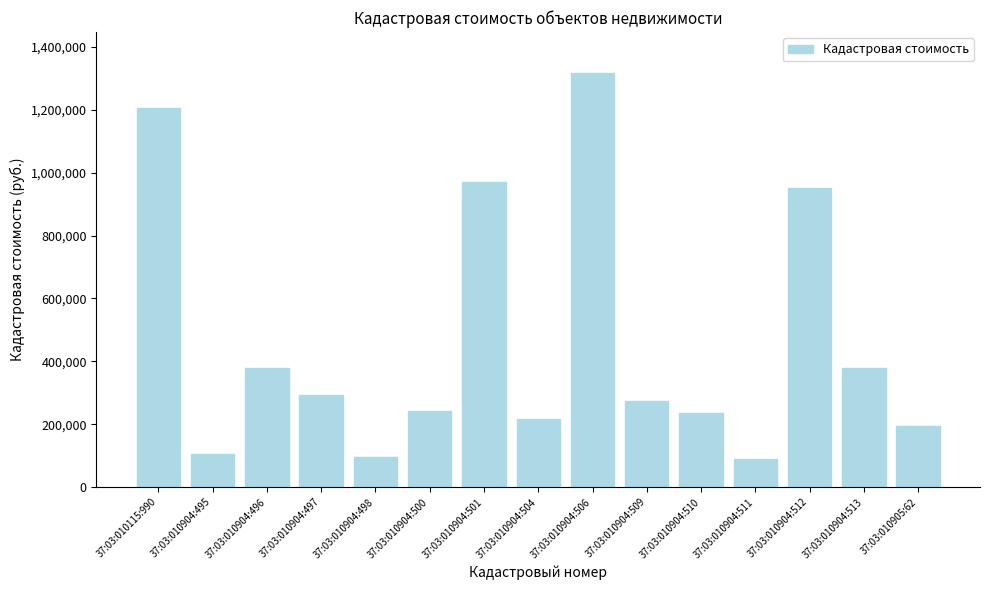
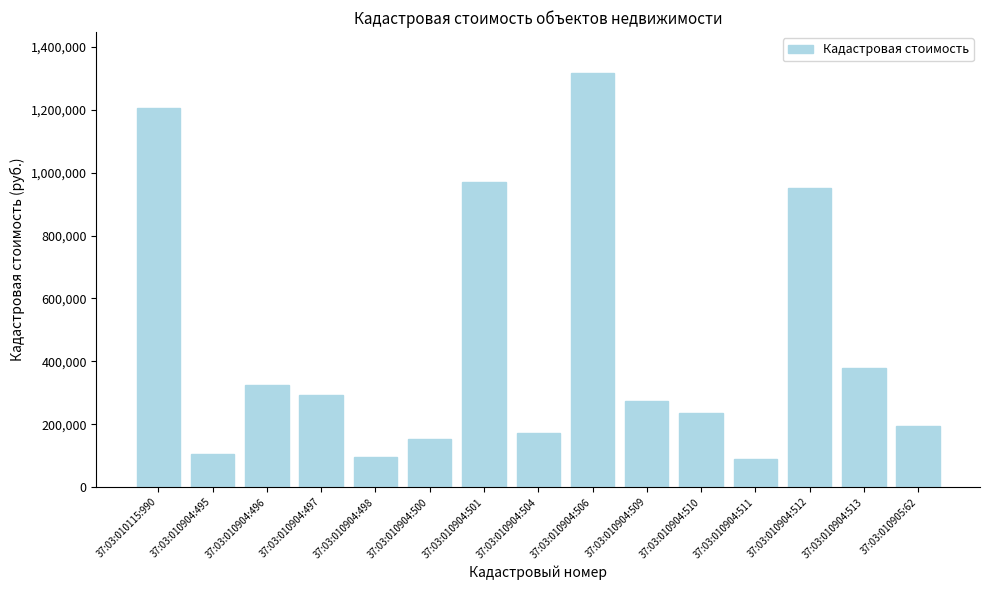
  {
    "37:03:010115:990": "1,200,000",
    "37:03:010904:495": "110,000",
-   "37:03:010904:496": "380,000",
+   "37:03:010904:496": "320,000",
    "37:03:010904:497": "290,000",
    "37:03:010904:498": "100,000",
-   "37:03:010904:500": "240,000",
+   "37:03:010904:500": "150,000",
    "37:03:010904:501": "970,000",
-   "37:03:010904:504": "220,000",
+   "37:03:010904:504": "170,000",
    "37:03:010904:506": "1,320,000",
    "37:03:010904:509": "270,000",
    "37:03:010904:510": "240,000",
    "37:03:010904:511": "90,000",
    "37:03:010904:512": "950,000",
    "37:03:010904:513": "380,000",
    "37:03:010905:62": "190,000"
  }
